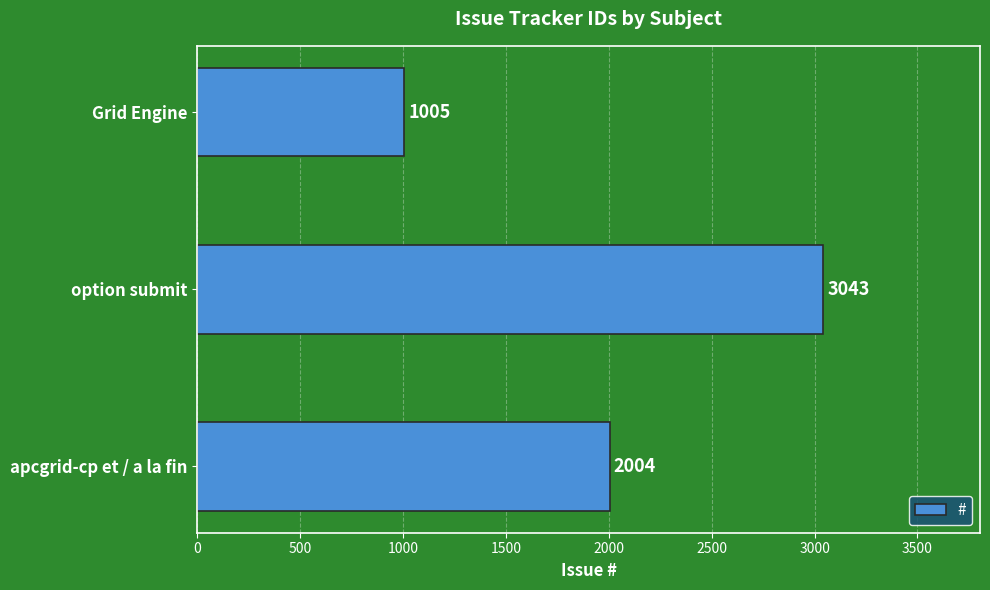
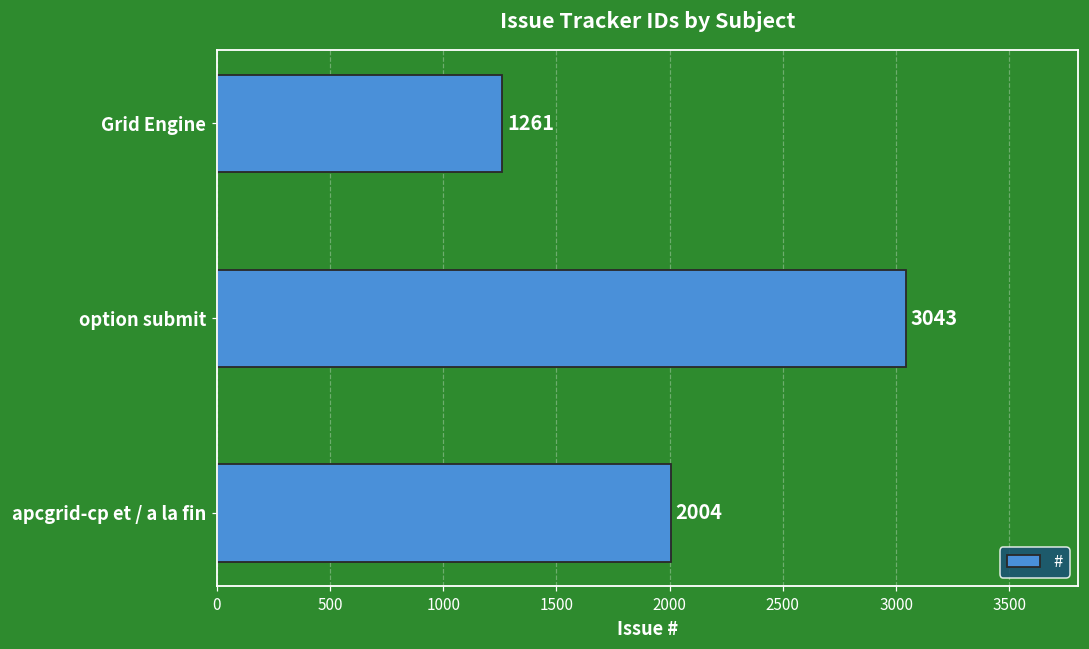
  {
-   "Grid Engine": 1005,
+   "Grid Engine": 1261,
    "option submit": 3043,
    "apcgrid-cp et / a la fin": 2004
  }
